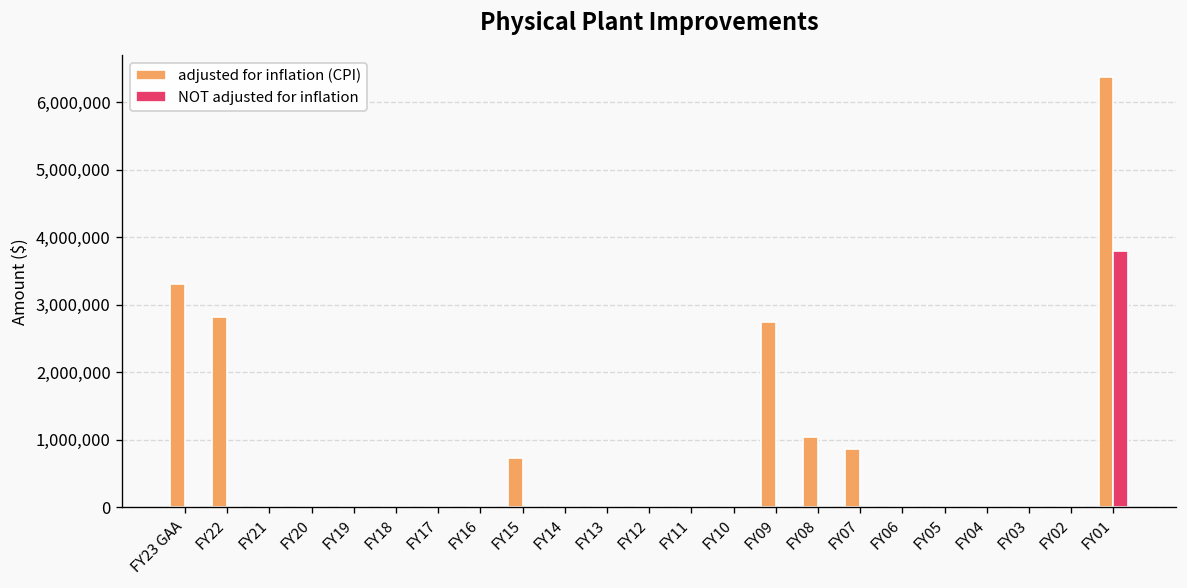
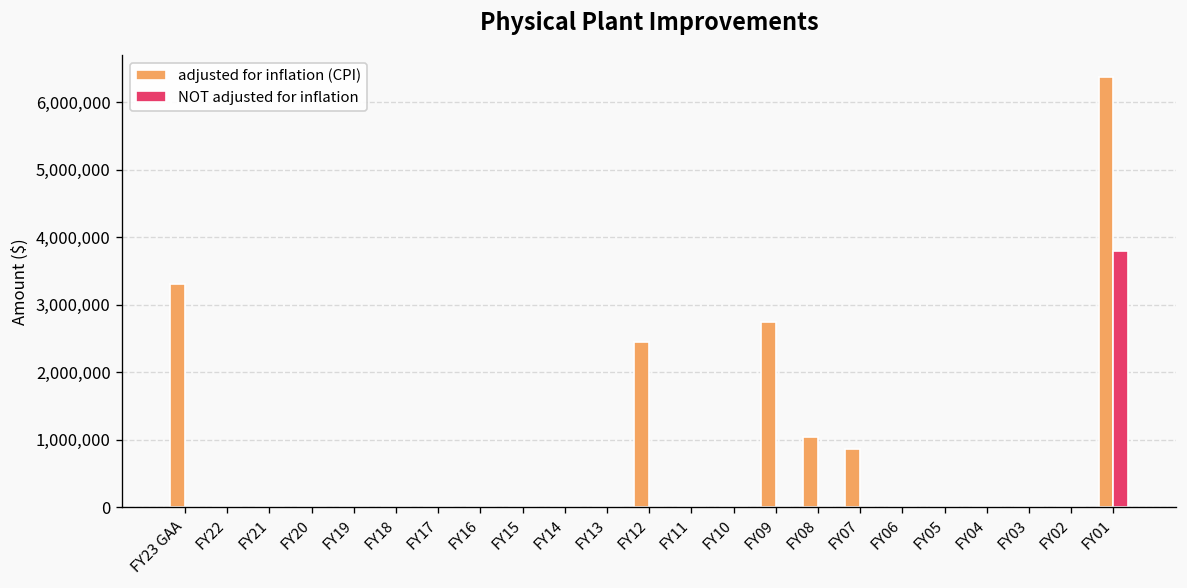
  {
    "adjusted for inflation (CPI)": {
      "FY23 GAA": "3,300,000",
-     "FY22": "2,800,000",
+     "FY22": "0",
      "FY21": "0",
      "FY20": "0",
      "FY19": "0",
      "FY18": "0",
      "FY17": "0",
      "FY16": "0",
-     "FY15": "700,000",
+     "FY15": "0",
      "FY14": "0",
      "FY13": "0",
-     "FY12": "0",
+     "FY12": "2,400,000",
      "FY11": "0",
      "FY10": "0",
      "FY09": "2,700,000",
      "FY08": "1,000,000",
      "FY07": "900,000",
      "FY06": "0",
      "FY05": "0",
      "FY04": "0",
      "FY03": "0",
      "FY02": "0",
      "FY01": "6,400,000"
    },
    "NOT adjusted for inflation": {
      "FY23 GAA": "0",
      "FY22": "0",
      "FY21": "0",
      "FY20": "0",
      "FY19": "0",
      "FY18": "0",
      "FY17": "0",
      "FY16": "0",
      "FY15": "0",
      "FY14": "0",
      "FY13": "0",
      "FY12": "0",
      "FY11": "0",
      "FY10": "0",
      "FY09": "0",
      "FY08": "0",
      "FY07": "0",
      "FY06": "0",
      "FY05": "0",
      "FY04": "0",
      "FY03": "0",
      "FY02": "0",
      "FY01": "3,800,000"
    }
  }
